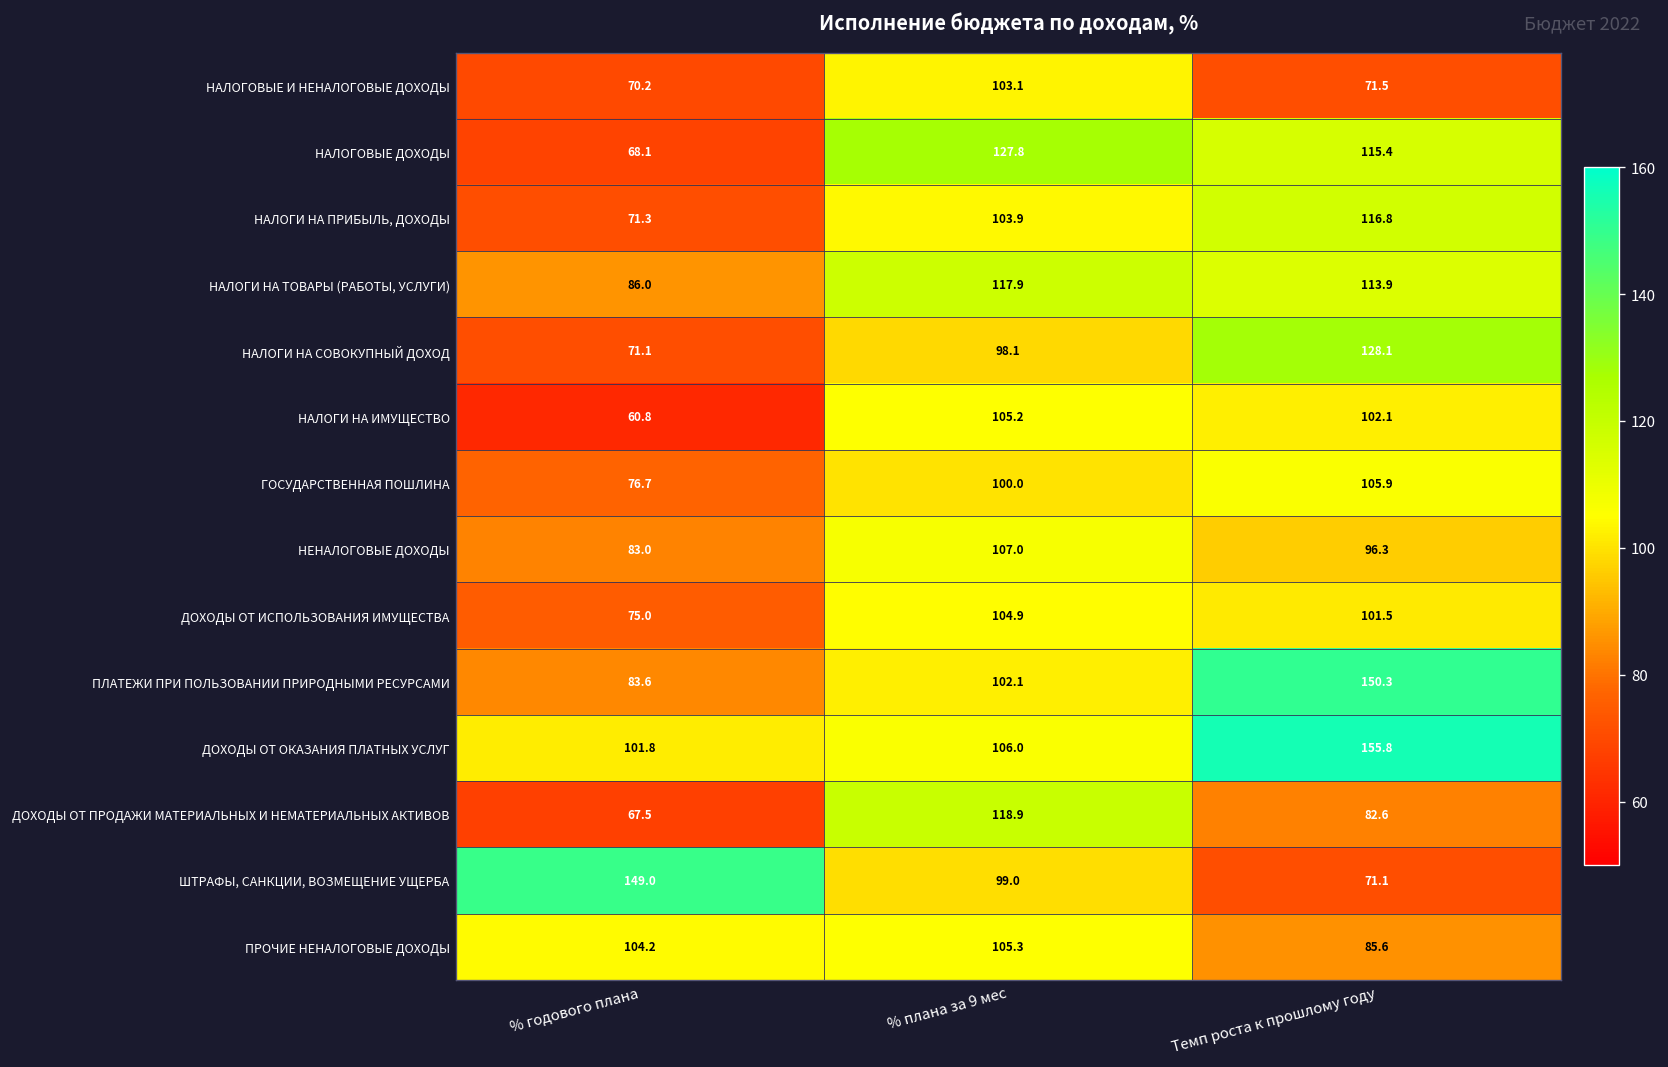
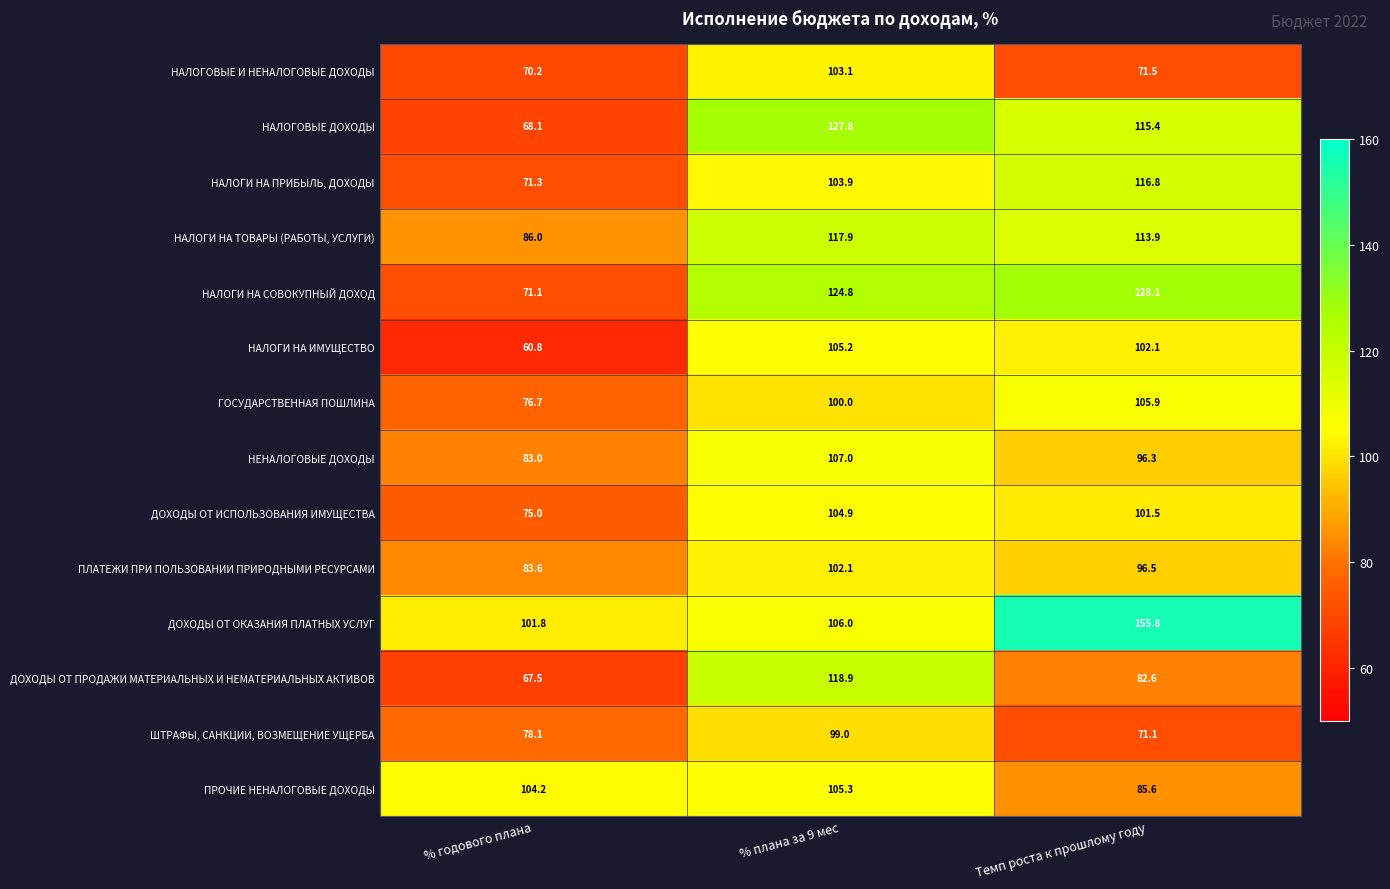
  {
    "НАЛОГОВЫЕ И НЕНАЛОГОВЫЕ ДОХОДЫ": {
      "% годового плана": 70.2,
      "% плана за 9 мес": 103.1,
      "Темп роста к прошлому году": 71.5
    },
    "НАЛОГОВЫЕ ДОХОДЫ": {
      "% годового плана": 68.1,
      "% плана за 9 мес": 127.8,
      "Темп роста к прошлому году": 115.4
    },
    "НАЛОГИ НА ПРИБЫЛЬ, ДОХОДЫ": {
      "% годового плана": 71.3,
      "% плана за 9 мес": 103.9,
      "Темп роста к прошлому году": 116.8
    },
    "НАЛОГИ НА ТОВАРЫ (РАБОТЫ, УСЛУГИ)": {
      "% годового плана": 86.0,
      "% плана за 9 мес": 117.9,
      "Темп роста к прошлому году": 113.9
    },
    "НАЛОГИ НА СОВОКУПНЫЙ ДОХОД": {
      "% годового плана": 71.1,
-     "% плана за 9 мес": 98.1,
+     "% плана за 9 мес": 124.8,
      "Темп роста к прошлому году": 128.1
    },
    "НАЛОГИ НА ИМУЩЕСТВО": {
      "% годового плана": 60.8,
      "% плана за 9 мес": 105.2,
      "Темп роста к прошлому году": 102.1
    },
    "ГОСУДАРСТВЕННАЯ ПОШЛИНА": {
      "% годового плана": 76.7,
      "% плана за 9 мес": 100.0,
      "Темп роста к прошлому году": 105.9
    },
    "НЕНАЛОГОВЫЕ ДОХОДЫ": {
      "% годового плана": 83.0,
      "% плана за 9 мес": 107.0,
      "Темп роста к прошлому году": 96.3
    },
    "ДОХОДЫ ОТ ИСПОЛЬЗОВАНИЯ ИМУЩЕСТВА": {
      "% годового плана": 75.0,
      "% плана за 9 мес": 104.9,
      "Темп роста к прошлому году": 101.5
    },
    "ПЛАТЕЖИ ПРИ ПОЛЬЗОВАНИИ ПРИРОДНЫМИ РЕСУРСАМИ": {
      "% годового плана": 83.6,
      "% плана за 9 мес": 102.1,
-     "Темп роста к прошлому году": 150.3
+     "Темп роста к прошлому году": 96.5
    },
    "ДОХОДЫ ОТ ОКАЗАНИЯ ПЛАТНЫХ УСЛУГ": {
      "% годового плана": 101.8,
      "% плана за 9 мес": 106.0,
      "Темп роста к прошлому году": 155.8
    },
    "ДОХОДЫ ОТ ПРОДАЖИ МАТЕРИАЛЬНЫХ И НЕМАТЕРИАЛЬНЫХ АКТИВОВ": {
      "% годового плана": 67.5,
      "% плана за 9 мес": 118.9,
      "Темп роста к прошлому году": 82.6
    },
    "ШТРАФЫ, САНКЦИИ, ВОЗМЕЩЕНИЕ УЩЕРБА": {
-     "% годового плана": 149.0,
+     "% годового плана": 78.1,
      "% плана за 9 мес": 99.0,
      "Темп роста к прошлому году": 71.1
    },
    "ПРОЧИЕ НЕНАЛОГОВЫЕ ДОХОДЫ": {
      "% годового плана": 104.2,
      "% плана за 9 мес": 105.3,
      "Темп роста к прошлому году": 85.6
    }
  }
